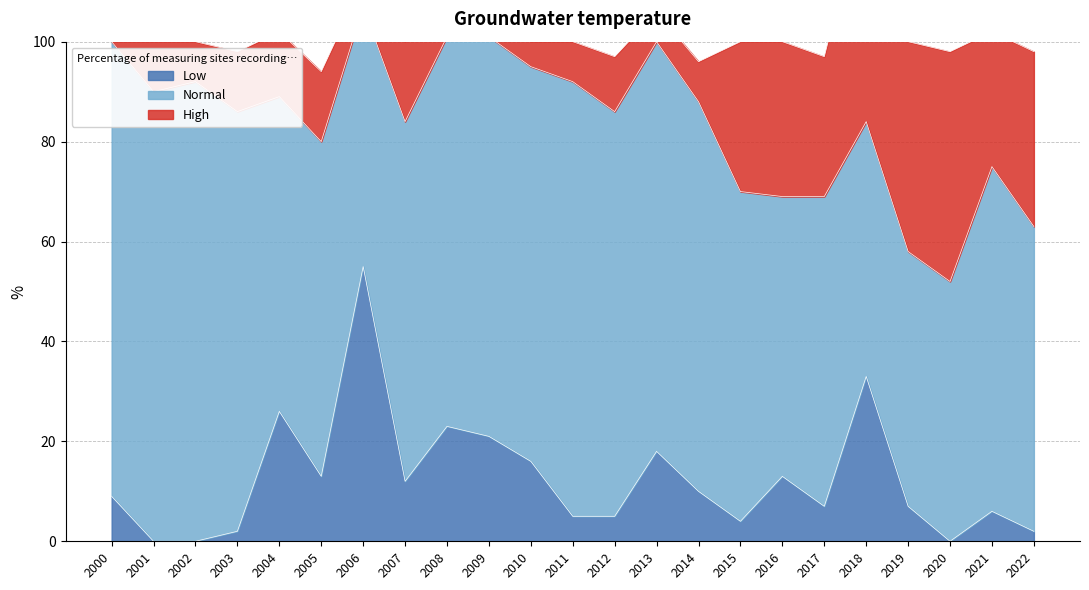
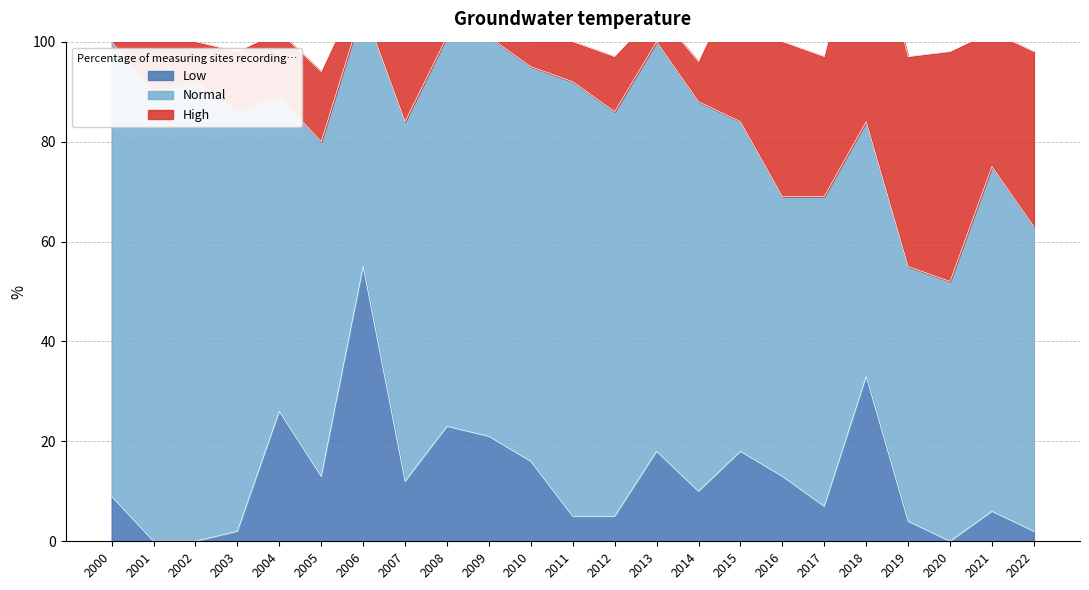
  {
    "Low": {
      "2000": 9,
      "2001": 0,
      "2002": 0,
      "2003": 2,
      "2004": 26,
      "2005": 13,
      "2006": 55,
      "2007": 12,
      "2008": 23,
      "2009": 21,
      "2010": 16,
      "2011": 5,
      "2012": 5,
      "2013": 18,
      "2014": 10,
-     "2015": 4,
+     "2015": 18,
      "2016": 13,
      "2017": 7,
      "2018": 33,
-     "2019": 7,
+     "2019": 4,
      "2020": 0,
      "2021": 6,
      "2022": 2
    },
    "Normal": {
      "2005": 67,
      "2007": 72,
      "2010": 79,
      "2011": 87,
      "2012": 81,
      "2013": 82,
      "2014": 78,
      "2015": 66,
      "2016": 56,
      "2017": 62,
      "2018": 51,
      "2019": 51,
      "2020": 52,
      "2021": 69,
      "2022": 61
    },
    "High": {
      "2001": 10,
      "2002": 8,
      "2005": 14,
      "2007": 16,
      "2010": 5,
      "2011": 8,
      "2012": 11,
      "2014": 8,
      "2016": 31,
      "2017": 28,
      "2019": 42,
      "2020": 46,
      "2022": 35
    }
  }
